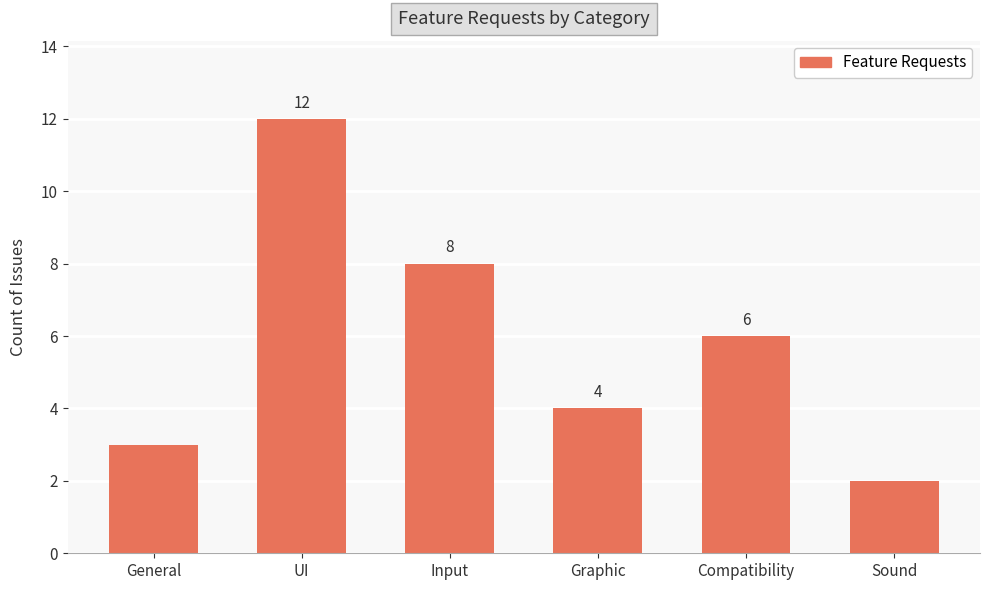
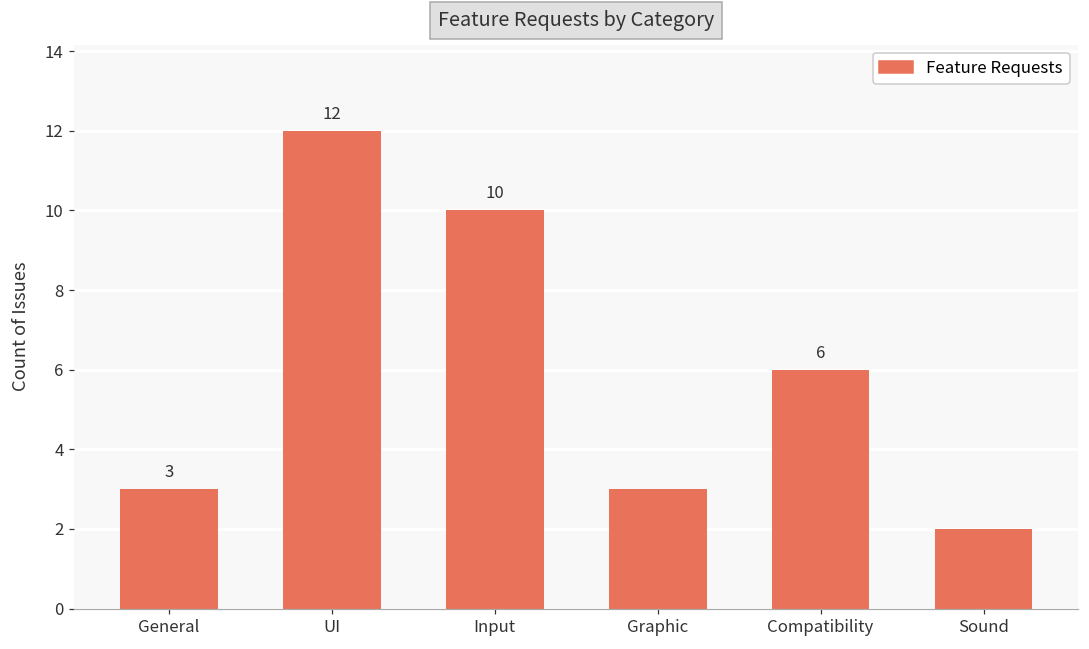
  {
    "General": 3,
    "UI": 12,
-   "Input": 8,
-   "Graphic": 4,
+   "Input": 10,
+   "Graphic": 3,
    "Compatibility": 6
  }
